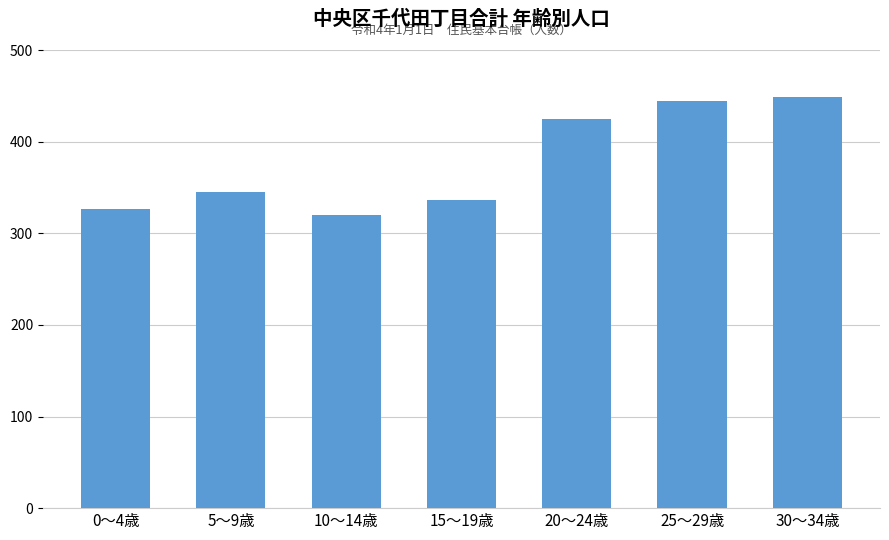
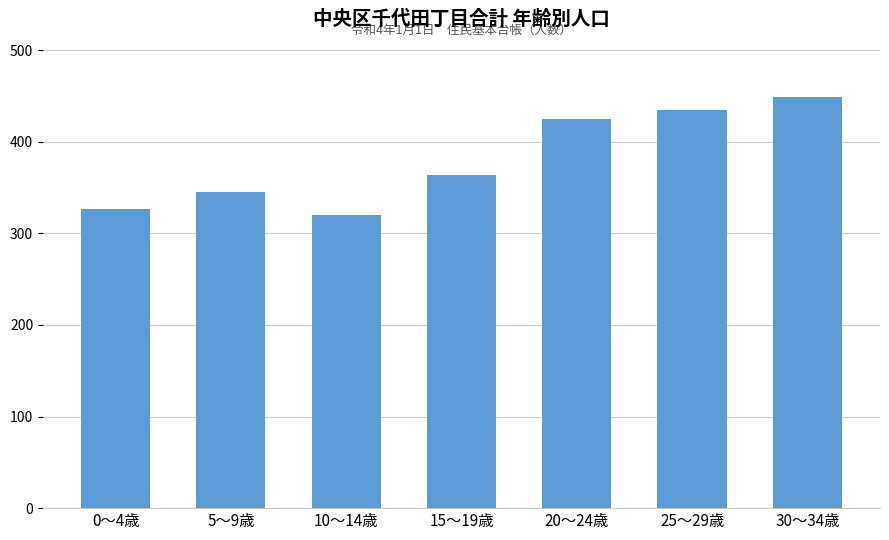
  {
    "0～4歳": 330,
    "5～9歳": 350,
    "10～14歳": 320,
-   "15～19歳": 340,
+   "15～19歳": 360,
    "20～24歳": 430,
-   "25～29歳": 444,
+   "25～29歳": 435,
    "30～34歳": 450
  }
